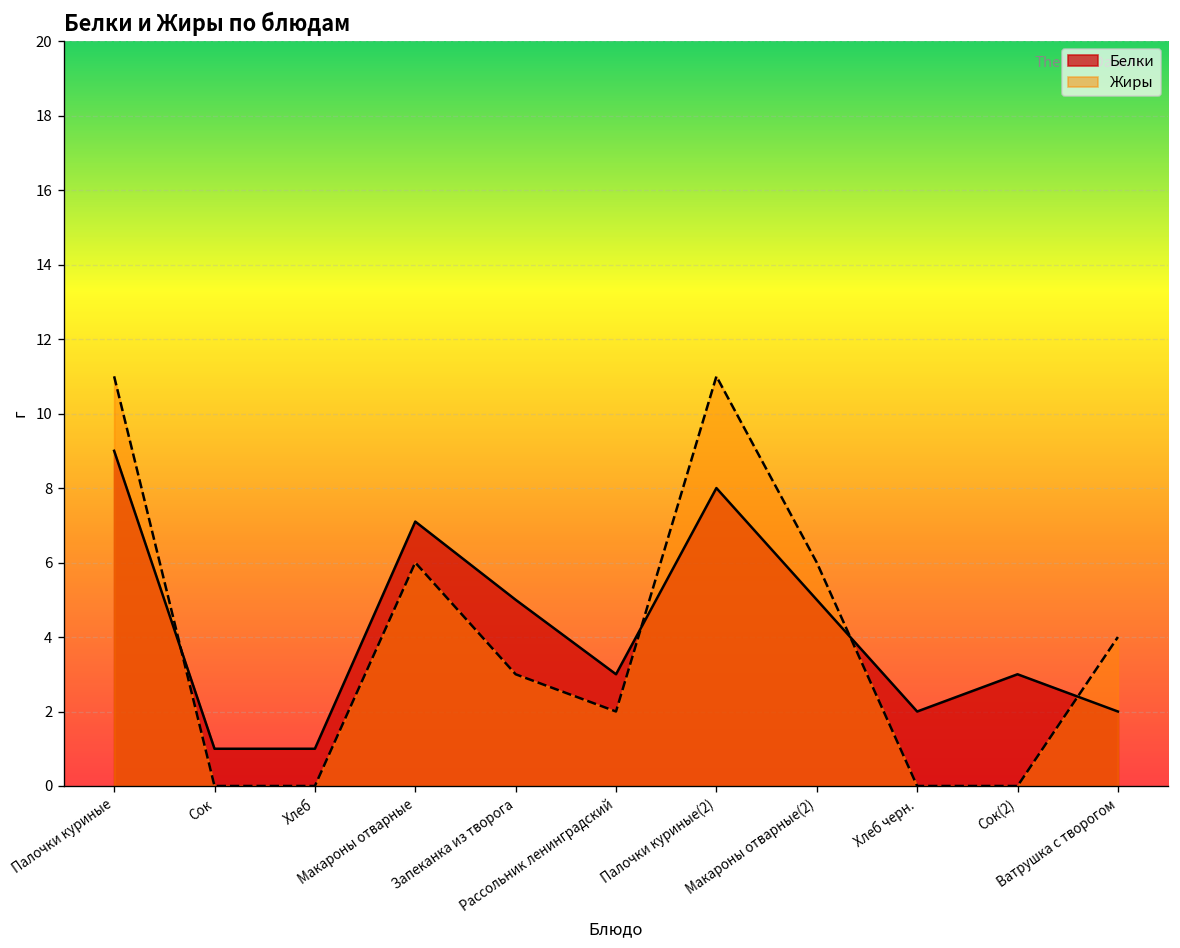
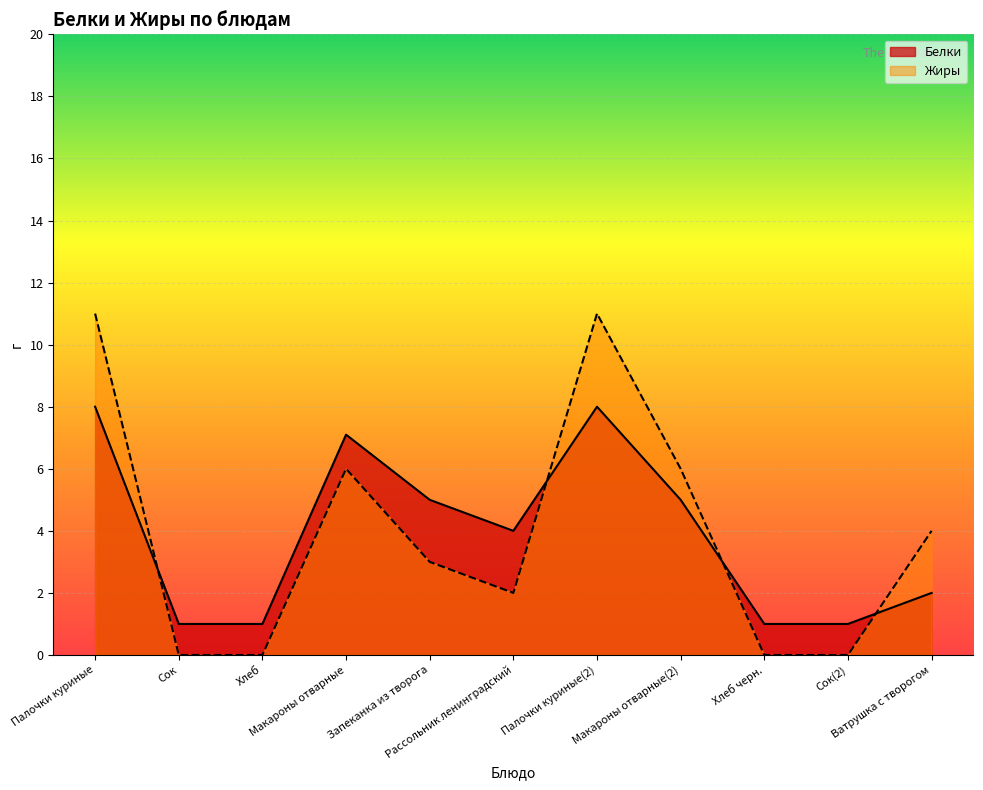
  {
    "Белки": {
-     "Палочки куриные": 9,
+     "Палочки куриные": 8,
      "Сок": 1,
      "Хлеб": 1,
      "Макароны отварные": 7.1,
      "Запеканка из творога": 5,
-     "Рассольник ленинградский": 3,
+     "Рассольник ленинградский": 4,
      "Палочки куриные(2)": 8,
      "Макароны отварные(2)": 5,
-     "Хлеб черн.": 2,
-     "Сок(2)": 3,
+     "Хлеб черн.": 1,
+     "Сок(2)": 1,
      "Ватрушка с творогом": 2
    },
    "Жиры": {
      "Палочки куриные": 11,
      "Сок": 0,
      "Хлеб": 0,
      "Макароны отварные": 6,
      "Запеканка из творога": 3,
      "Рассольник ленинградский": 2,
      "Палочки куриные(2)": 11,
      "Макароны отварные(2)": 6,
      "Хлеб черн.": 0,
      "Сок(2)": 0,
      "Ватрушка с творогом": 4
    }
  }
